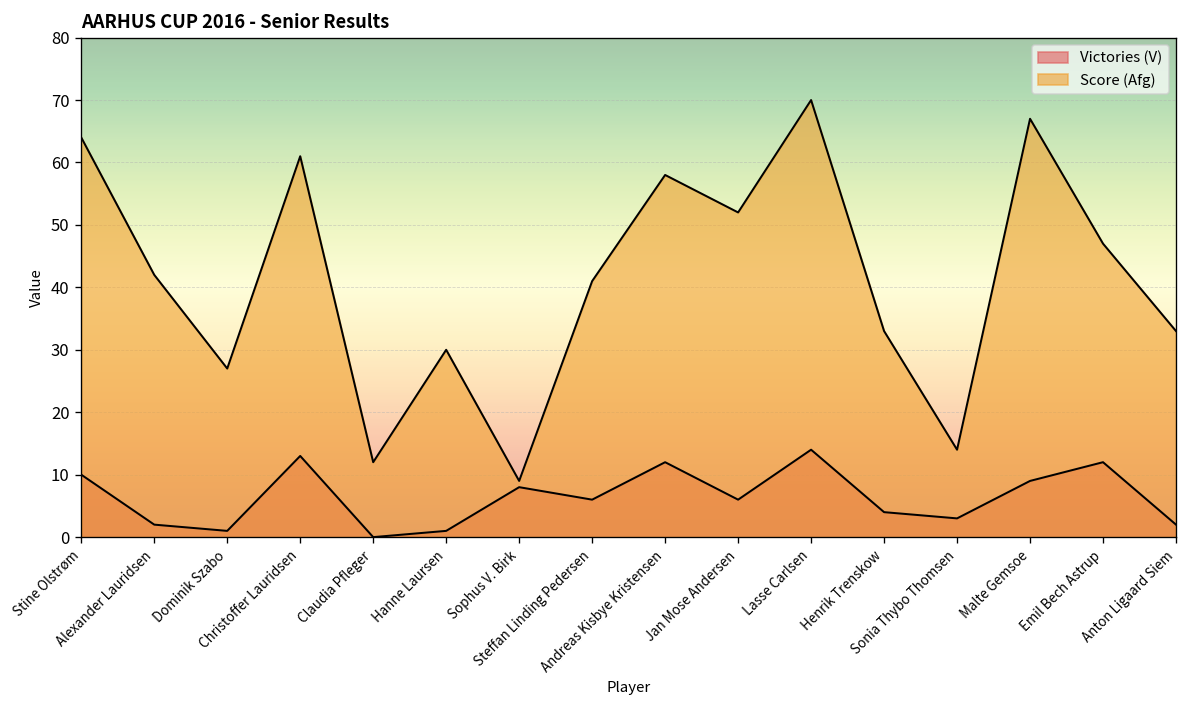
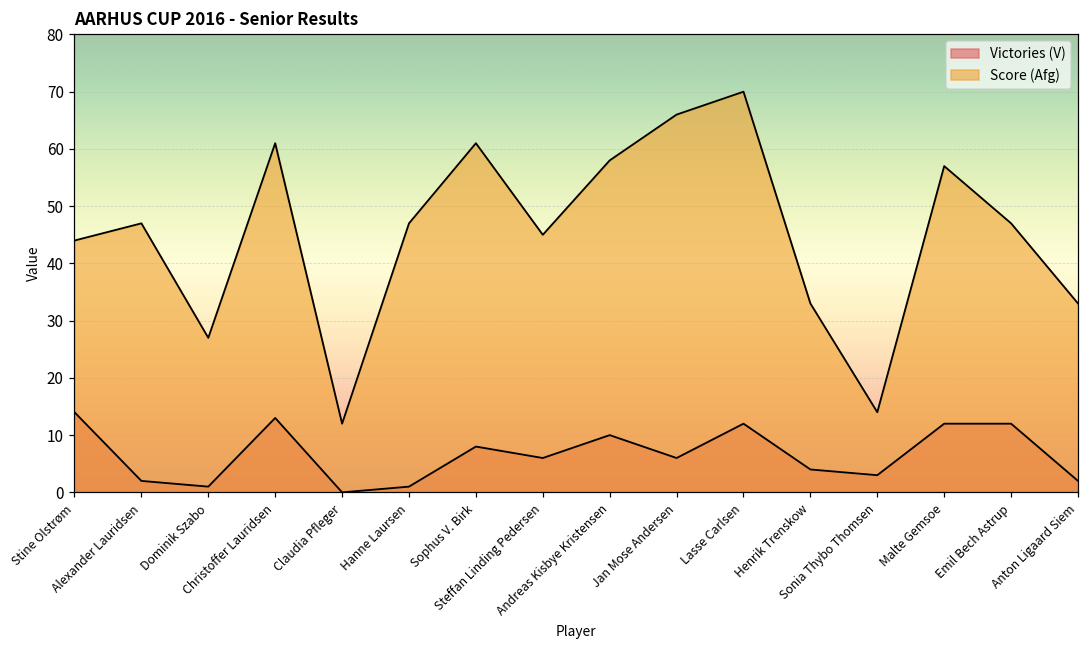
  {
    "Victories (V)": {
-     "Stine Olstrøm": 10,
+     "Stine Olstrøm": 14,
      "Alexander Lauridsen": 2,
      "Dominik Szabo": 1,
      "Christoffer Lauridsen": 13,
      "Claudia Pfleger": 0,
      "Hanne Laursen": 1,
      "Sophus V. Birk": 8,
      "Steffan Linding Pedersen": 6,
-     "Andreas Kisbye Kristensen": 12,
+     "Andreas Kisbye Kristensen": 10,
      "Jan Mose Andersen": 6,
-     "Lasse Carlsen": 14,
+     "Lasse Carlsen": 12,
      "Henrik Trenskow": 4,
      "Sonia Thybo Thomsen": 3,
-     "Malte Gemsoe": 9,
+     "Malte Gemsoe": 12,
      "Emil Bech Astrup": 12,
      "Anton Ligaard Siem": 2
    },
    "Score (Afg)": {
-     "Stine Olstrøm": 64,
-     "Alexander Lauridsen": 42,
+     "Stine Olstrøm": 44,
+     "Alexander Lauridsen": 47,
      "Dominik Szabo": 27,
      "Christoffer Lauridsen": 61,
      "Claudia Pfleger": 12,
-     "Hanne Laursen": 30,
-     "Sophus V. Birk": 9,
-     "Steffan Linding Pedersen": 41,
+     "Hanne Laursen": 47,
+     "Sophus V. Birk": 61,
+     "Steffan Linding Pedersen": 45,
      "Andreas Kisbye Kristensen": 58,
-     "Jan Mose Andersen": 52,
+     "Jan Mose Andersen": 66,
      "Lasse Carlsen": 70,
      "Henrik Trenskow": 33,
      "Sonia Thybo Thomsen": 14,
-     "Malte Gemsoe": 67,
+     "Malte Gemsoe": 57,
      "Emil Bech Astrup": 47,
      "Anton Ligaard Siem": 33
    }
  }
